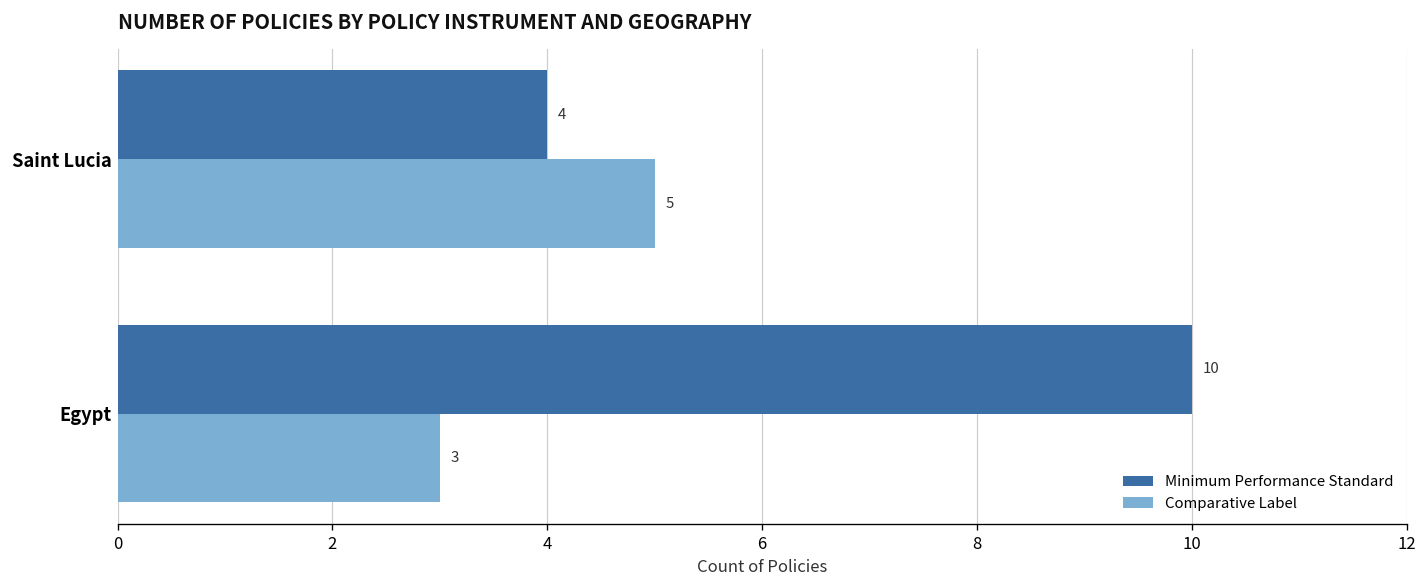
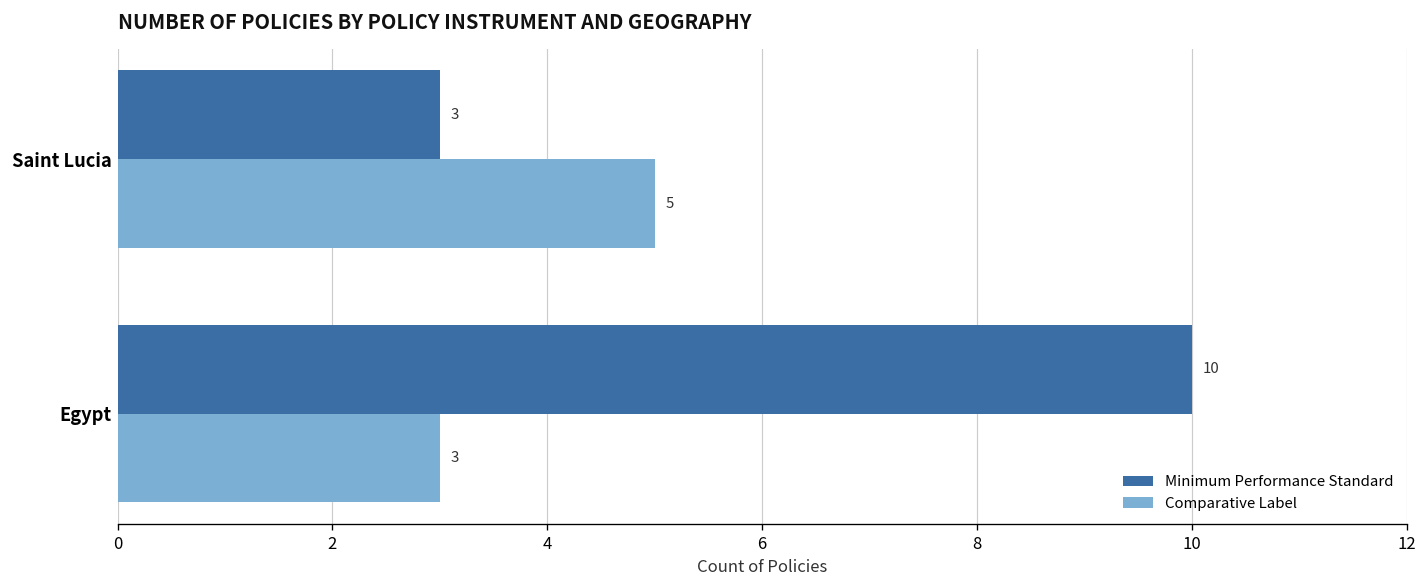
  {
    "Minimum Performance Standard": {
-     "Saint Lucia": 4,
+     "Saint Lucia": 3,
      "Egypt": 10
    },
    "Comparative Label": {
      "Saint Lucia": 5,
      "Egypt": 3
    }
  }
